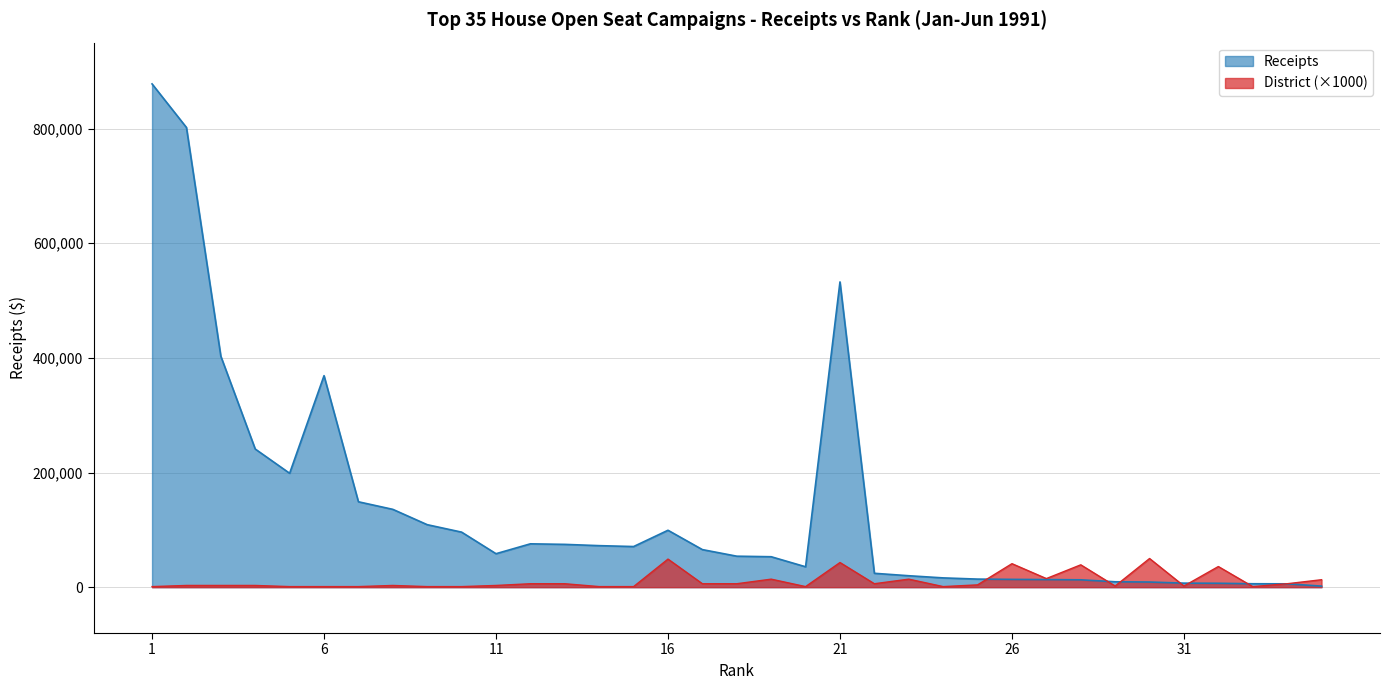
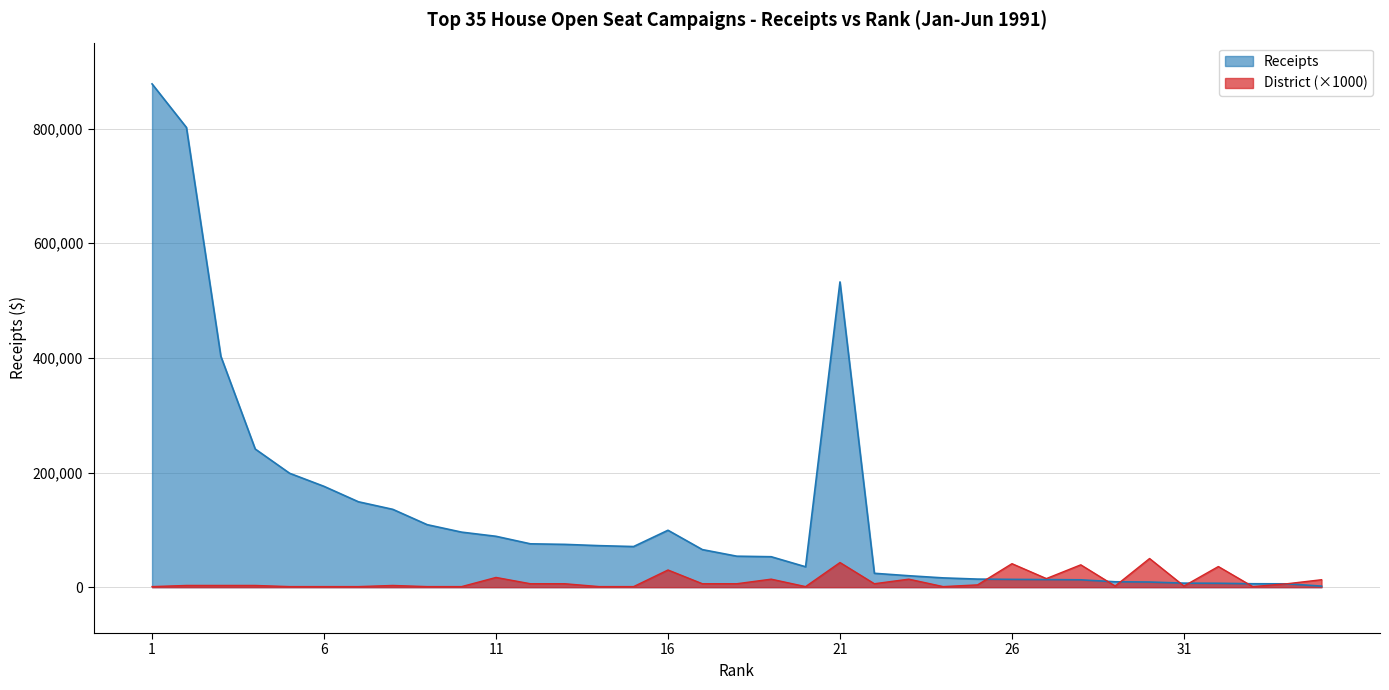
  {
    "Receipts": {
      "1": "880,000",
-     "6": "370,000",
-     "11": "60,000",
+     "6": "180,000",
+     "11": "90,000",
      "16": "100,000",
      "21": "530,000",
      "26": "10,000",
      "31": "10,000"
    },
    "District (×1000)": {
      "1": "0",
      "6": "0",
-     "11": "0",
-     "16": "50,000",
+     "11": "20,000",
+     "16": "30,000",
      "21": "40,000",
      "26": "40,000",
      "31": "0"
    }
  }
